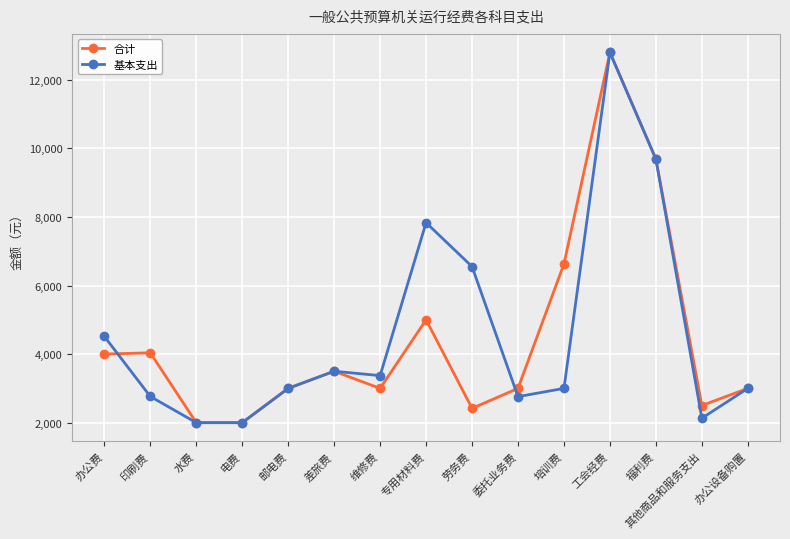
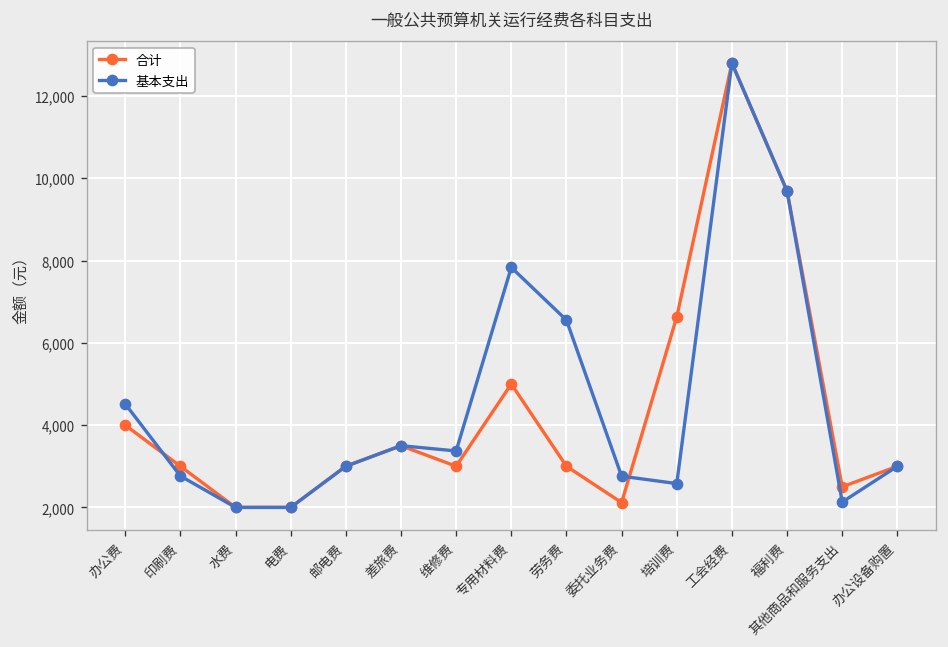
  {
    "合计": {
      "办公费": "4,000",
-     "印刷费": "4,000",
+     "印刷费": "3,000",
      "维修费": "3,000",
      "专用材料费": "5,000",
-     "劳务费": "2,400",
-     "委托业务费": "3,000",
+     "劳务费": "3,000",
+     "委托业务费": "2,100",
      "培训费": "6,600",
      "其他商品和服务支出": "2,500"
    },
    "基本支出": {
      "办公费": "4,500",
      "印刷费": "2,800",
      "维修费": "3,400",
      "专用材料费": "7,800",
      "劳务费": "6,600",
      "委托业务费": "2,800",
-     "培训费": "3,000",
+     "培训费": "2,600",
      "其他商品和服务支出": "2,100"
    }
  }
